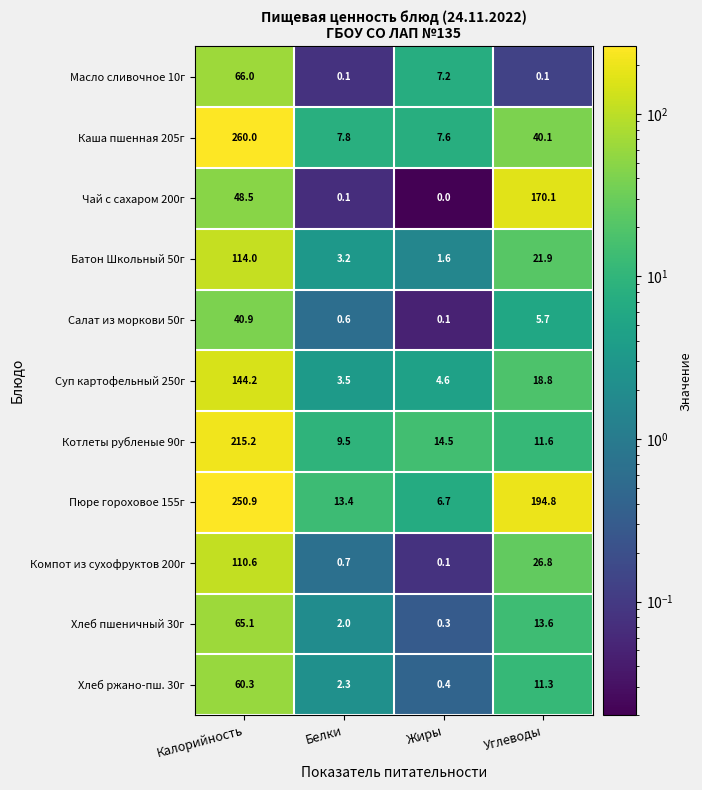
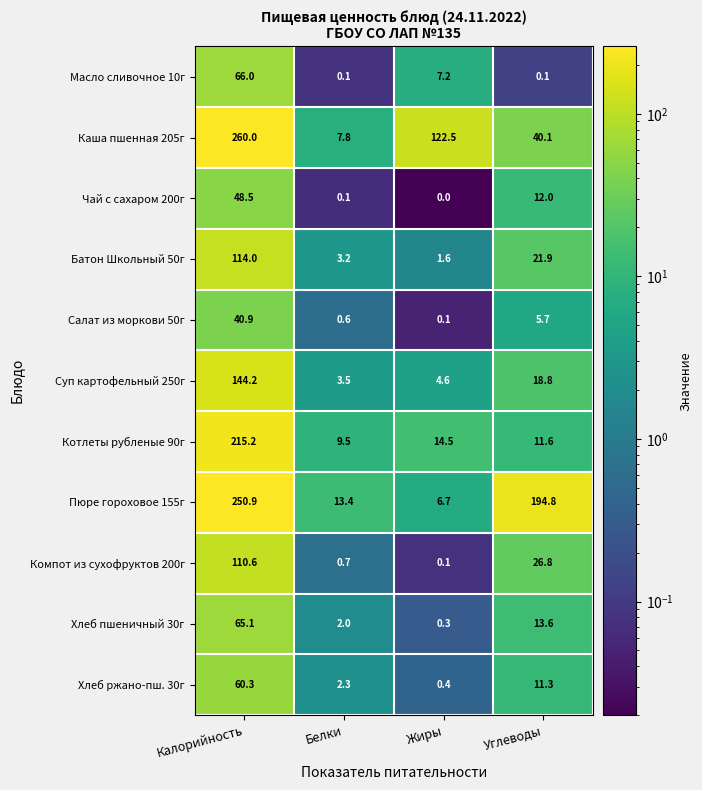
  {
    "Масло сливочное 10г": {
      "Калорийность": 66.0,
      "Белки": 0.1,
      "Жиры": 7.2,
      "Углеводы": 0.1
    },
    "Каша пшенная 205г": {
      "Калорийность": 260.0,
      "Белки": 7.8,
-     "Жиры": 7.6,
+     "Жиры": 122.5,
      "Углеводы": 40.1
    },
    "Чай с сахаром 200г": {
      "Калорийность": 48.5,
      "Белки": 0.1,
      "Жиры": 0.0,
-     "Углеводы": 170.1
+     "Углеводы": 12.0
    },
    "Батон Школьный 50г": {
      "Калорийность": 114.0,
      "Белки": 3.2,
      "Жиры": 1.6,
      "Углеводы": 21.9
    },
    "Салат из моркови 50г": {
      "Калорийность": 40.9,
      "Белки": 0.6,
      "Жиры": 0.1,
      "Углеводы": 5.7
    },
    "Суп картофельный 250г": {
      "Калорийность": 144.2,
      "Белки": 3.5,
      "Жиры": 4.6,
      "Углеводы": 18.8
    },
    "Котлеты рубленые 90г": {
      "Калорийность": 215.2,
      "Белки": 9.5,
      "Жиры": 14.5,
      "Углеводы": 11.6
    },
    "Пюре гороховое 155г": {
      "Калорийность": 250.9,
      "Белки": 13.4,
      "Жиры": 6.7,
      "Углеводы": 194.8
    },
    "Компот из сухофруктов 200г": {
      "Калорийность": 110.6,
      "Белки": 0.7,
      "Жиры": 0.1,
      "Углеводы": 26.8
    },
    "Хлеб пшеничный 30г": {
      "Калорийность": 65.1,
      "Белки": 2.0,
      "Жиры": 0.3,
      "Углеводы": 13.6
    },
    "Хлеб ржано-пш. 30г": {
      "Калорийность": 60.3,
      "Белки": 2.3,
      "Жиры": 0.4,
      "Углеводы": 11.3
    }
  }
